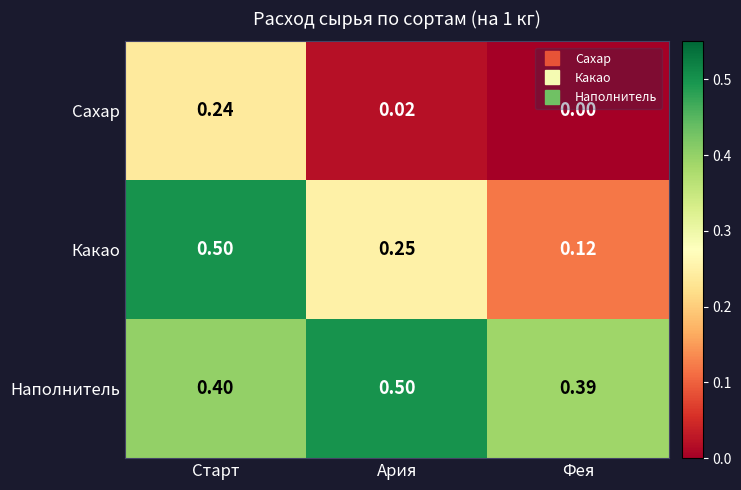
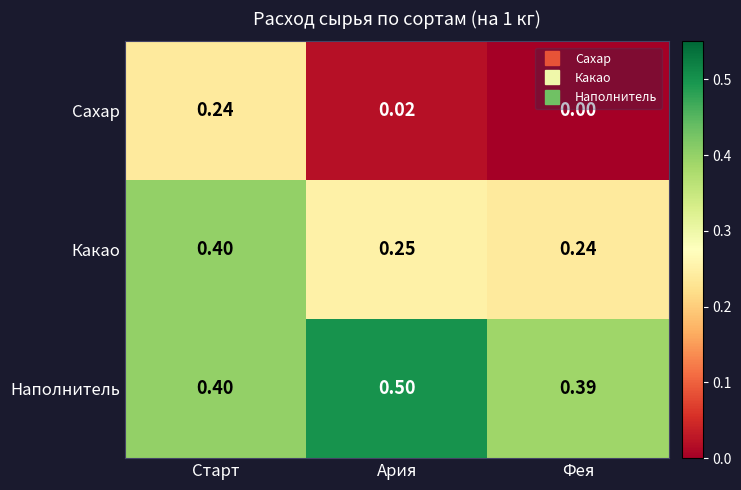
  {
    "Сахар": {
      "Старт": 0.24,
      "Ария": 0.02
    },
    "Какао": {
-     "Старт": 0.50,
+     "Старт": 0.40,
      "Ария": 0.25,
-     "Фея": 0.12
+     "Фея": 0.24
    },
    "Наполнитель": {
      "Старт": 0.40,
      "Ария": 0.50,
      "Фея": 0.39
    }
  }
